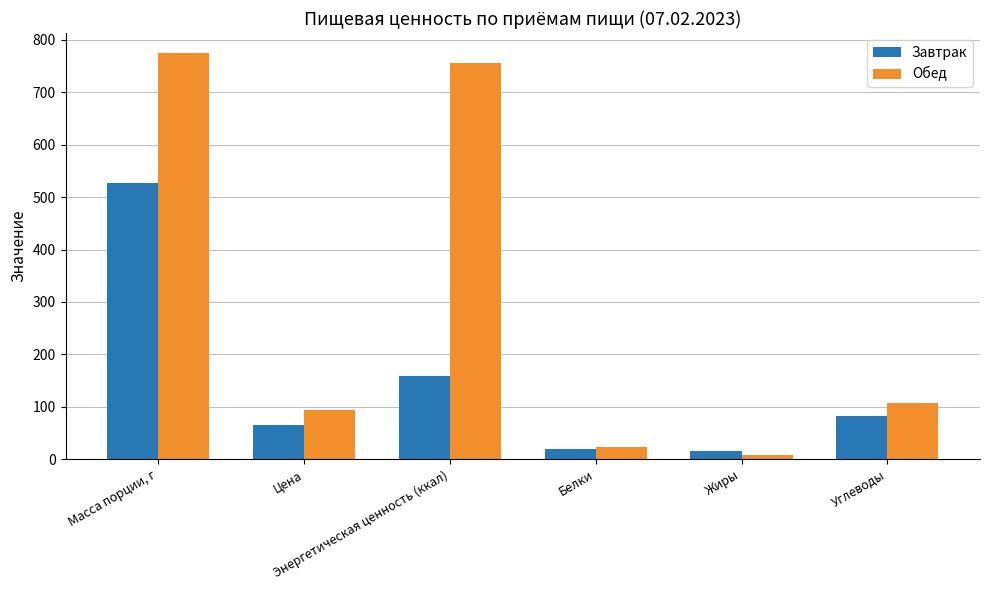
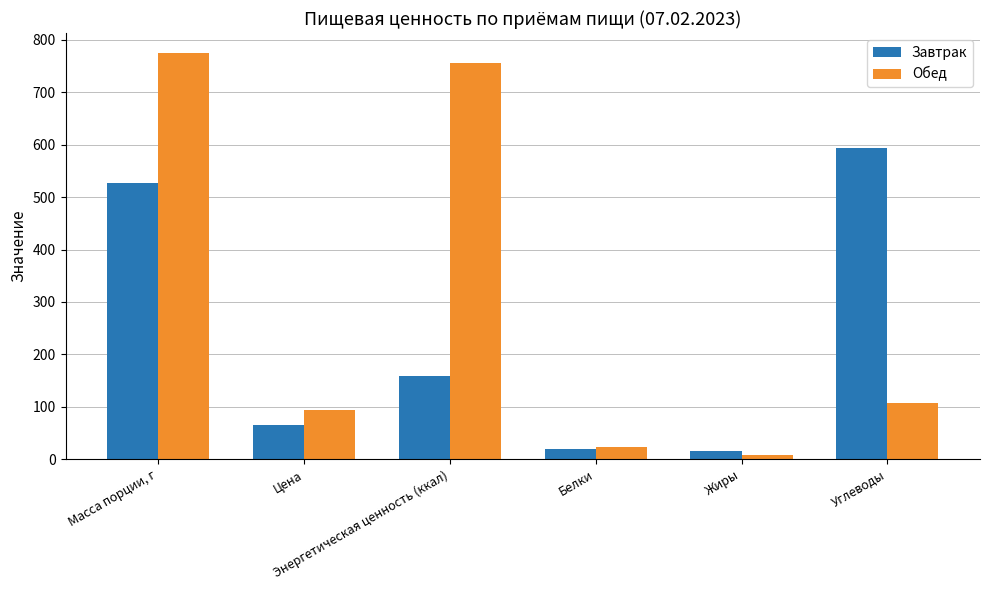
  {
    "Завтрак": {
      "Масса порции, г": 530,
      "Цена": 70,
      "Энергетическая ценность (ккал)": 160,
      "Белки": 20,
      "Жиры": 20,
-     "Углеводы": 80
+     "Углеводы": 590
    },
    "Обед": {
      "Масса порции, г": 770,
      "Цена": 90,
      "Энергетическая ценность (ккал)": 760,
      "Белки": 20,
      "Жиры": 10,
      "Углеводы": 110
    }
  }
